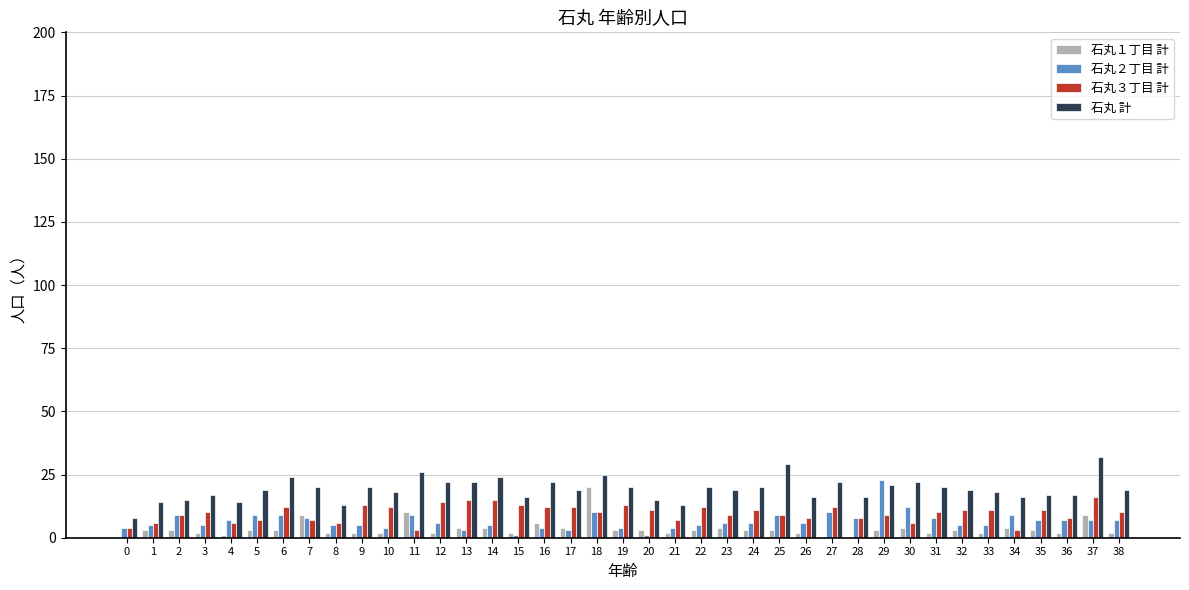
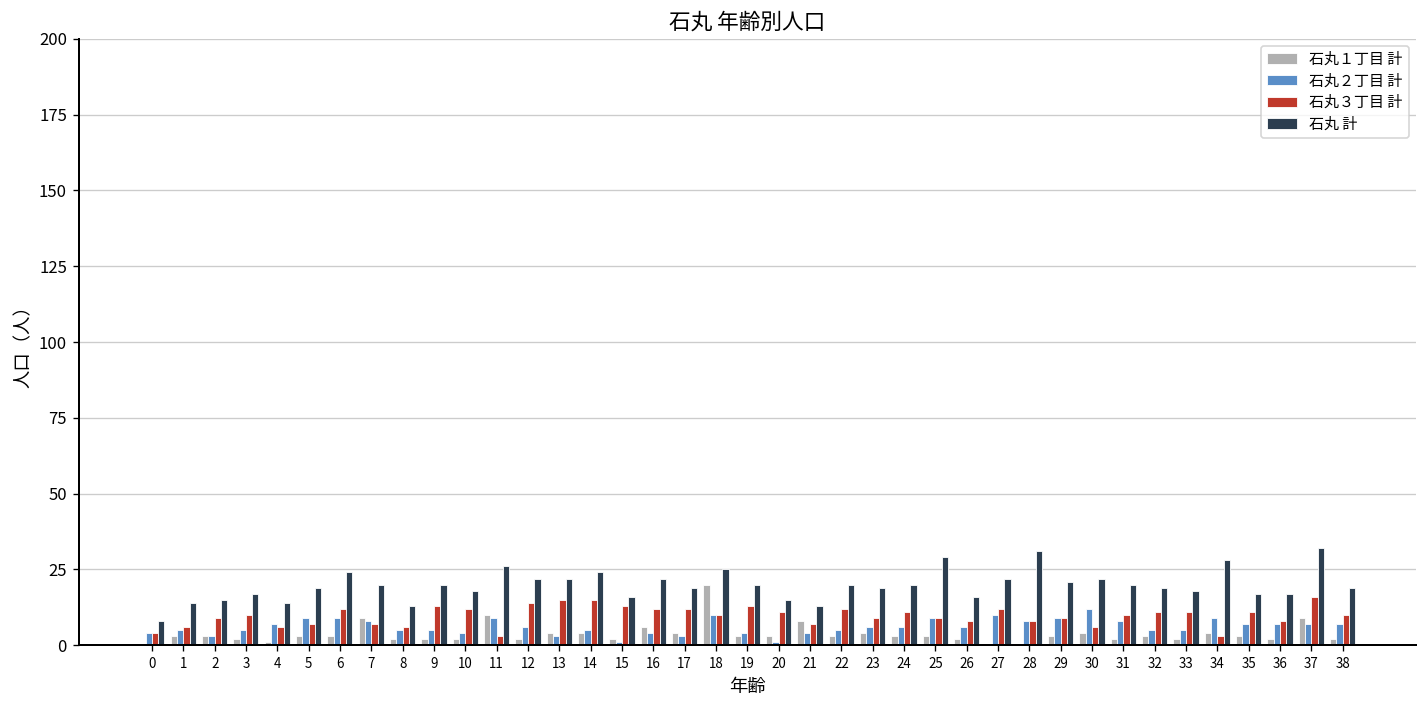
  {
    "石丸１丁目 計": {
      "0": 0,
      "1": 3,
      "2": 3,
      "3": 2,
      "4": 1,
      "5": 3,
      "6": 3,
      "7": 9,
      "8": 2,
      "9": 2,
      "10": 2,
      "11": 10,
      "12": 2,
      "13": 4,
      "14": 4,
      "15": 2,
      "16": 6,
      "17": 4,
      "18": 20,
      "19": 3,
      "20": 3,
-     "21": 2,
+     "21": 8,
      "22": 3,
      "23": 4,
      "24": 3,
      "25": 3,
      "26": 2,
      "27": 0,
      "28": 0,
      "29": 3,
      "30": 4,
      "31": 2,
      "32": 3,
      "33": 2,
      "34": 4,
      "35": 3,
      "36": 2,
      "37": 9,
      "38": 2
    },
    "石丸２丁目 計": {
      "0": 4,
      "1": 5,
-     "2": 9,
+     "2": 3,
      "3": 5,
      "4": 7,
      "5": 9,
      "6": 9,
      "7": 8,
      "8": 5,
      "9": 5,
      "10": 4,
      "11": 9,
      "12": 6,
      "13": 3,
      "14": 5,
      "15": 1,
      "16": 4,
      "17": 3,
      "18": 10,
      "19": 4,
      "20": 1,
      "21": 4,
      "22": 5,
      "23": 6,
      "24": 6,
      "25": 9,
      "26": 6,
      "27": 10,
      "28": 8,
-     "29": 23,
+     "29": 9,
      "30": 12,
      "31": 8,
      "32": 5,
      "33": 5,
      "34": 9,
      "35": 7,
      "36": 7,
      "37": 7,
      "38": 7
    },
    "石丸３丁目 計": {
      "0": 4,
      "1": 6,
      "2": 9,
      "3": 10,
      "4": 6,
      "5": 7,
      "6": 12,
      "7": 7,
      "8": 6,
      "9": 13,
      "10": 12,
      "11": 3,
      "12": 14,
      "13": 15,
      "14": 15,
      "15": 13,
      "16": 12,
      "17": 12,
      "18": 10,
      "19": 13,
      "20": 11,
      "21": 7,
      "22": 12,
      "23": 9,
      "24": 11,
      "25": 9,
      "26": 8,
      "27": 12,
      "28": 8,
      "29": 9,
      "30": 6,
      "31": 10,
      "32": 11,
      "33": 11,
      "34": 3,
      "35": 11,
      "36": 8,
      "37": 16,
      "38": 10
    },
    "石丸 計": {
      "0": 8,
      "1": 14,
      "2": 15,
      "3": 17,
      "4": 14,
      "5": 19,
      "6": 24,
      "7": 20,
      "8": 13,
      "9": 20,
      "10": 18,
      "11": 26,
      "12": 22,
      "13": 22,
      "14": 24,
      "15": 16,
      "16": 22,
      "17": 19,
      "18": 25,
      "19": 20,
      "20": 15,
      "21": 13,
      "22": 20,
      "23": 19,
      "24": 20,
      "25": 29,
      "26": 16,
      "27": 22,
-     "28": 16,
+     "28": 31,
      "29": 21,
      "30": 22,
      "31": 20,
      "32": 19,
      "33": 18,
-     "34": 16,
+     "34": 28,
      "35": 17,
      "36": 17,
      "37": 32,
      "38": 19
    }
  }
